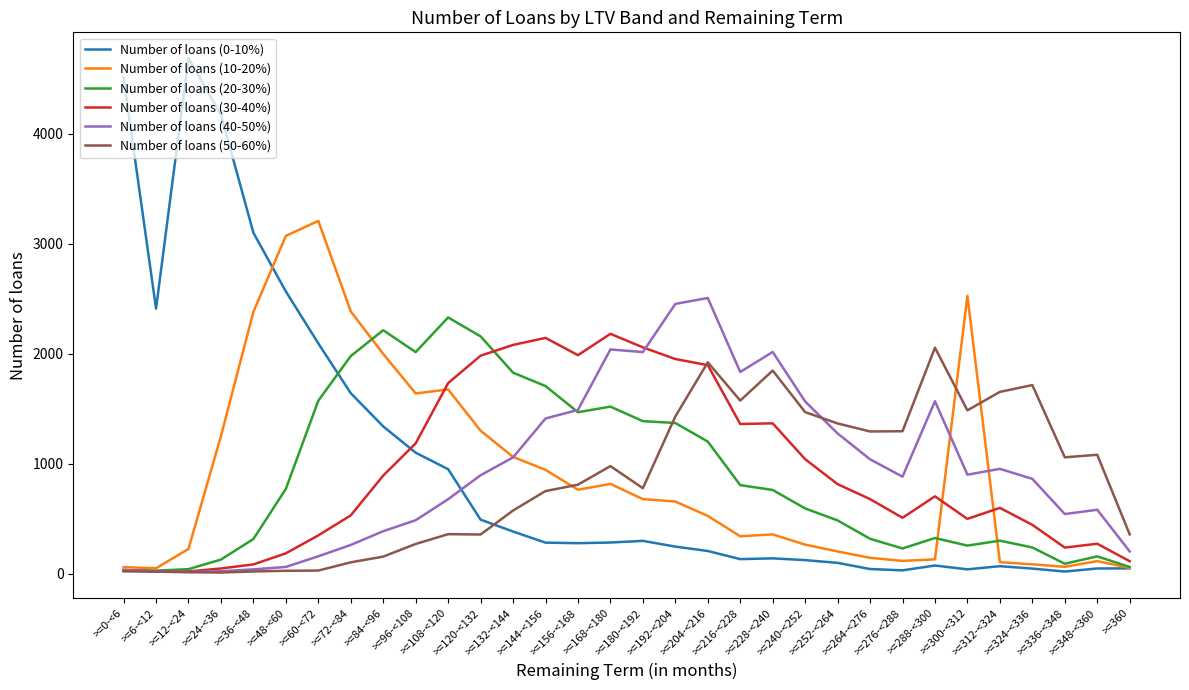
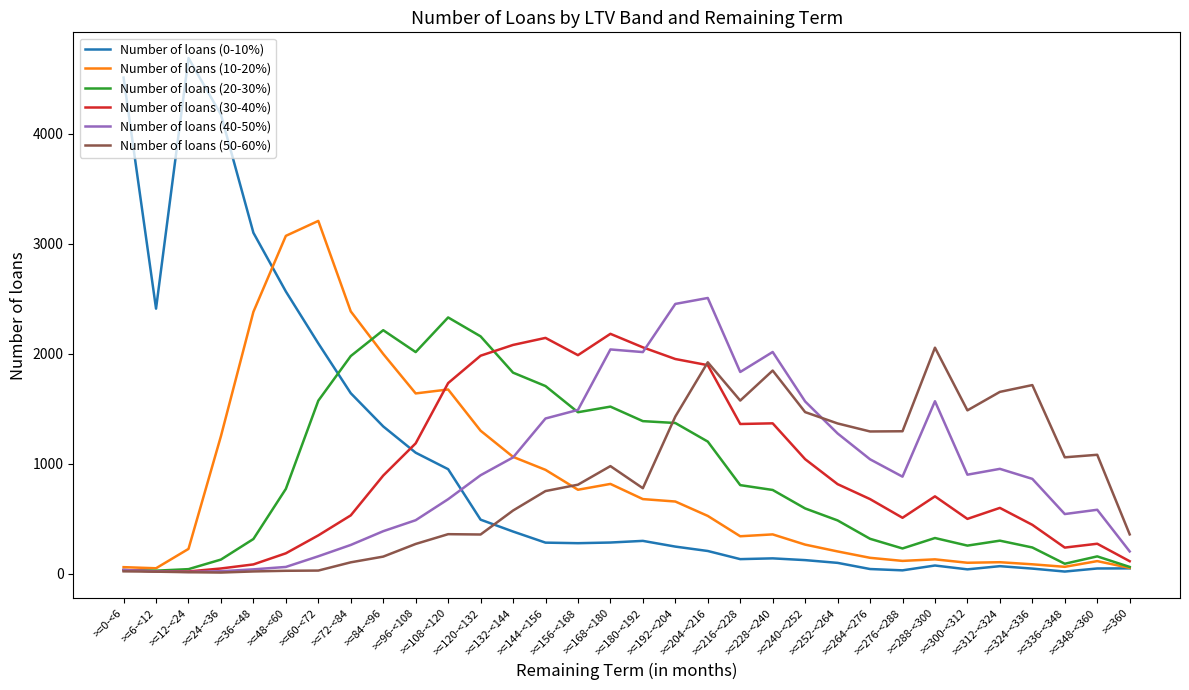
  {
    "Number of loans (0-10%)": {
      ">=6-<12": 2410,
      ">=36-<48": 3100,
      ">=48-<60": 2570,
      ">=60-<72": 2100,
      ">=72-<84": 1640,
      ">=84-<96": 1340,
      ">=96-<108": 1100,
      ">=108-<120": 950,
      ">=120-<132": 490,
      ">=132-<144": 380,
      ">=144-<156": 280,
      ">=156-<168": 280,
      ">=168-<180": 280,
      ">=180-<192": 300,
      ">=192-<204": 250,
      ">=204-<216": 210,
      ">=216-<228": 130,
      ">=228-<240": 140,
      ">=240-<252": 120,
      ">=252-<264": 100,
      ">=264-<276": 40,
      ">=276-<288": 30,
      ">=288-<300": 80,
      ">=300-<312": 40,
      ">=312-<324": 70,
      ">=324-<336": 50,
      ">=336-<348": 20,
      ">=348-<360": 50
    },
    "Number of loans (10-20%)": {
      ">=0-<6": 60,
      ">=12-<24": 230,
      ">=24-<36": 1250,
      ">=36-<48": 2380,
      ">=48-<60": 3070,
      ">=60-<72": 3210,
      ">=72-<84": 2390,
      ">=84-<96": 2000,
      ">=96-<108": 1640,
      ">=108-<120": 1680,
      ">=120-<132": 1300,
      ">=144-<156": 950,
      ">=156-<168": 760,
      ">=168-<180": 820,
      ">=180-<192": 680,
      ">=192-<204": 660,
      ">=204-<216": 530,
      ">=216-<228": 340,
      ">=228-<240": 360,
      ">=240-<252": 270,
      ">=252-<264": 200,
      ">=264-<276": 150,
      ">=276-<288": 120,
      ">=288-<300": 130,
-     ">=300-<312": 2530,
+     ">=300-<312": 100,
      ">=312-<324": 110,
      ">=324-<336": 90,
      ">=336-<348": 60,
      ">=348-<360": 120
    },
    "Number of loans (20-30%)": {
      ">=24-<36": 130,
      ">=36-<48": 320,
      ">=48-<60": 770,
      ">=60-<72": 1570,
      ">=72-<84": 1980,
      ">=84-<96": 2220,
      ">=96-<108": 2020,
      ">=108-<120": 2330,
      ">=120-<132": 2160,
      ">=132-<144": 1830,
      ">=144-<156": 1710,
      ">=168-<180": 1520,
      ">=180-<192": 1390,
      ">=192-<204": 1370,
      ">=204-<216": 1200,
      ">=216-<228": 810,
      ">=228-<240": 760,
      ">=240-<252": 590,
      ">=252-<264": 490,
      ">=264-<276": 320,
      ">=276-<288": 230,
      ">=288-<300": 330,
      ">=300-<312": 260,
      ">=312-<324": 300,
      ">=324-<336": 240,
      ">=336-<348": 90,
      ">=348-<360": 160
    },
    "Number of loans (30-40%)": {
      ">=24-<36": 50,
      ">=36-<48": 90,
      ">=48-<60": 190,
      ">=60-<72": 350,
      ">=72-<84": 530,
      ">=84-<96": 890,
      ">=96-<108": 1190,
      ">=108-<120": 1730,
      ">=120-<132": 1980,
      ">=132-<144": 2080,
      ">=144-<156": 2150,
      ">=156-<168": 1990,
      ">=168-<180": 2180,
      ">=180-<192": 2060,
      ">=192-<204": 1950,
      ">=204-<216": 1900,
      ">=216-<228": 1360,
      ">=228-<240": 1370,
      ">=240-<252": 1040,
      ">=252-<264": 820,
      ">=264-<276": 680,
      ">=276-<288": 510,
      ">=288-<300": 700,
      ">=300-<312": 500,
      ">=312-<324": 600,
      ">=324-<336": 450,
      ">=336-<348": 240,
      ">=348-<360": 270,
      ">=360": 110
    },
    "Number of loans (40-50%)": {
      ">=48-<60": 60,
      ">=60-<72": 160,
      ">=72-<84": 260,
      ">=84-<96": 390,
      ">=96-<108": 490,
      ">=108-<120": 680,
      ">=120-<132": 900,
      ">=144-<156": 1410,
      ">=168-<180": 2040,
      ">=180-<192": 2020,
      ">=192-<204": 2450,
      ">=204-<216": 2510,
      ">=216-<228": 1840,
      ">=228-<240": 2020,
      ">=240-<252": 1570,
      ">=252-<264": 1280,
      ">=264-<276": 1040,
      ">=276-<288": 880,
      ">=288-<300": 1570,
      ">=300-<312": 900,
      ">=312-<324": 950,
      ">=324-<336": 860,
      ">=336-<348": 540,
      ">=348-<360": 580,
      ">=360": 200
    },
    "Number of loans (50-60%)": {
      ">=48-<60": 30,
      ">=60-<72": 30,
      ">=72-<84": 100,
      ">=84-<96": 160,
      ">=96-<108": 270,
      ">=108-<120": 360,
      ">=120-<132": 360,
      ">=132-<144": 580,
      ">=144-<156": 750,
      ">=156-<168": 810,
      ">=168-<180": 980,
      ">=180-<192": 780,
      ">=192-<204": 1430,
      ">=204-<216": 1920,
      ">=216-<228": 1580,
      ">=228-<240": 1850,
      ">=240-<252": 1470,
      ">=252-<264": 1370,
      ">=264-<276": 1290,
      ">=276-<288": 1300,
      ">=288-<300": 2060,
      ">=300-<312": 1490,
      ">=312-<324": 1650,
      ">=324-<336": 1720,
      ">=336-<348": 1060,
      ">=348-<360": 1080,
      ">=360": 360
    }
  }
